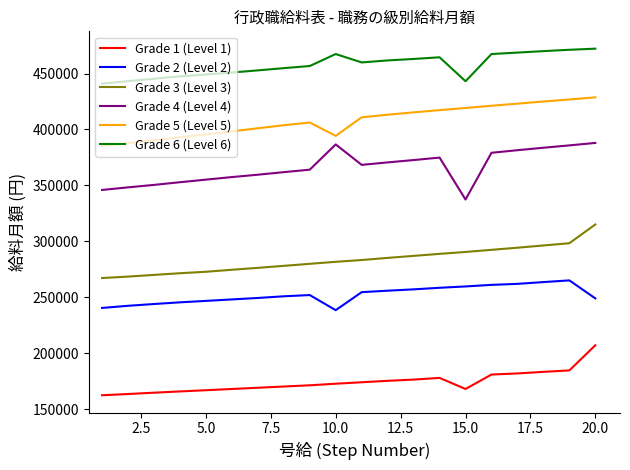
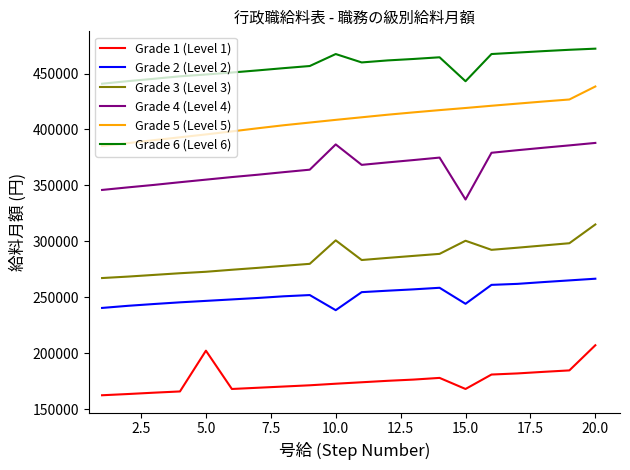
  {
    "Grade 1 (Level 1)": {
-     "5.0": 167000,
+     "5.0": 202000,
      "10.0": 173000,
      "15.0": 168000,
      "20.0": 207000
    },
    "Grade 2 (Level 2)": {
      "5.0": 247000,
      "10.0": 239000,
-     "15.0": 260000,
-     "20.0": 249000
+     "15.0": 244000,
+     "20.0": 267000
    },
    "Grade 3 (Level 3)": {
      "5.0": 273000,
-     "10.0": 282000,
-     "15.0": 291000,
+     "10.0": 301000,
+     "15.0": 301000,
      "20.0": 315000
    },
    "Grade 4 (Level 4)": {
      "5.0": 355000,
      "10.0": 387000,
      "15.0": 337000,
      "20.0": 388000
    },
    "Grade 5 (Level 5)": {
-     "10.0": 394000,
+     "10.0": 409000,
      "15.0": 419000,
-     "20.0": 429000
+     "20.0": 438000
    },
    "Grade 6 (Level 6)": {
      "10.0": 467000,
      "15.0": 443000,
      "20.0": 472000
    }
  }
